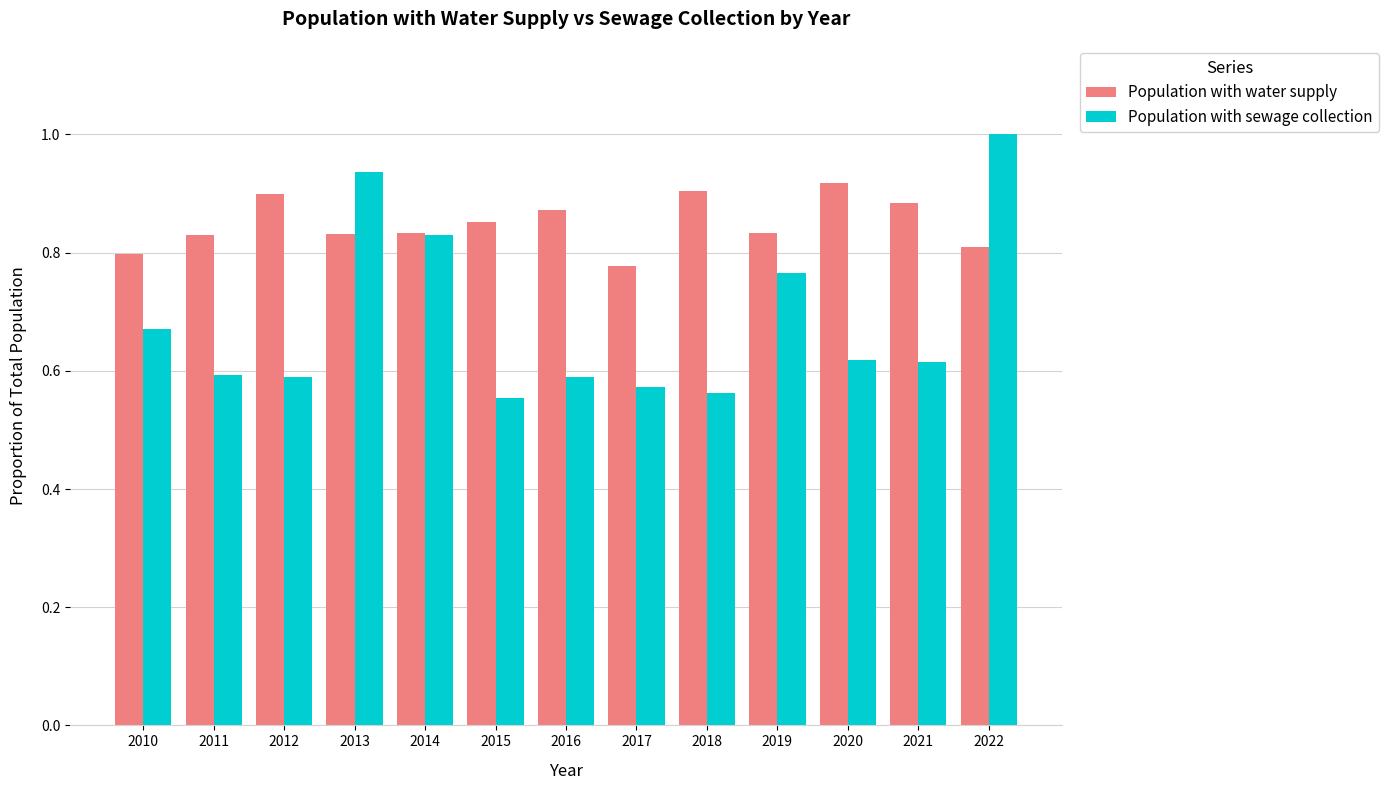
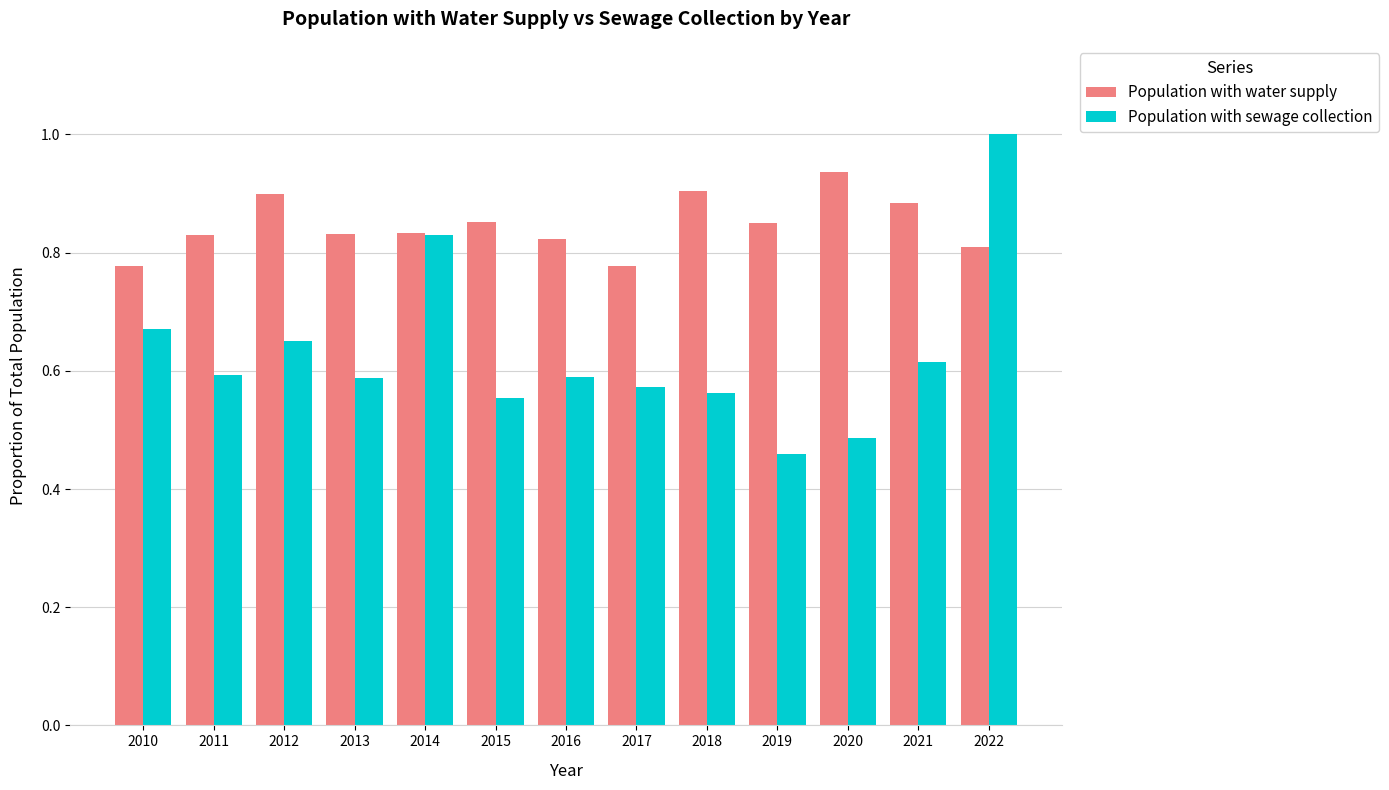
  {
    "Population with water supply": {
-     "2010": 0.80,
+     "2010": 0.78,
      "2011": 0.83,
      "2012": 0.90,
      "2013": 0.83,
      "2014": 0.83,
      "2015": 0.85,
-     "2016": 0.87,
+     "2016": 0.82,
      "2017": 0.78,
      "2018": 0.90,
-     "2019": 0.83,
-     "2020": 0.92,
+     "2019": 0.85,
+     "2020": 0.94,
      "2021": 0.88,
      "2022": 0.81
    },
    "Population with sewage collection": {
      "2010": 0.67,
      "2011": 0.59,
-     "2012": 0.59,
-     "2013": 0.94,
+     "2012": 0.65,
+     "2013": 0.59,
      "2014": 0.83,
      "2015": 0.55,
      "2016": 0.59,
      "2017": 0.57,
      "2018": 0.56,
-     "2019": 0.77,
-     "2020": 0.62,
+     "2019": 0.46,
+     "2020": 0.49,
      "2021": 0.62,
      "2022": 1.00
    }
  }
